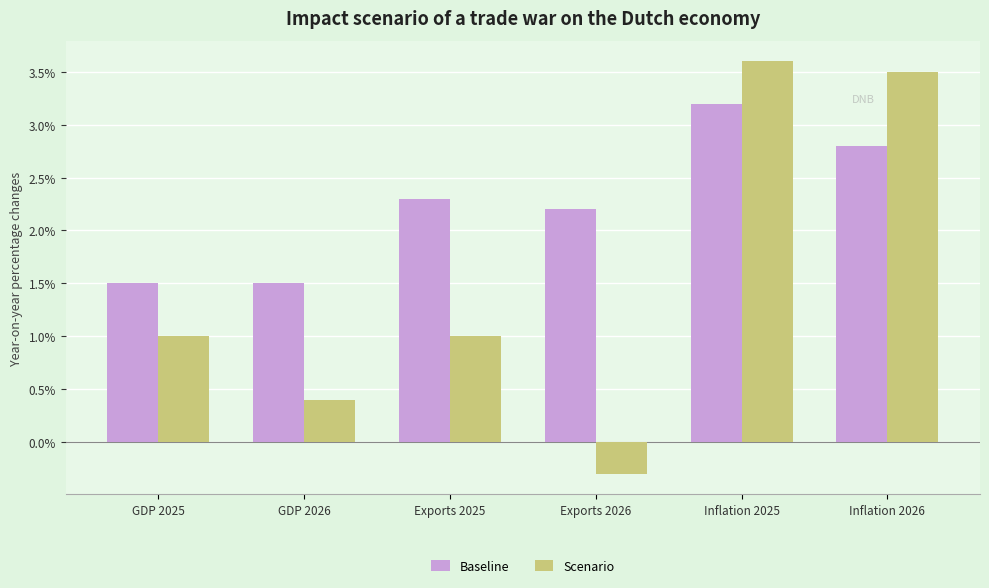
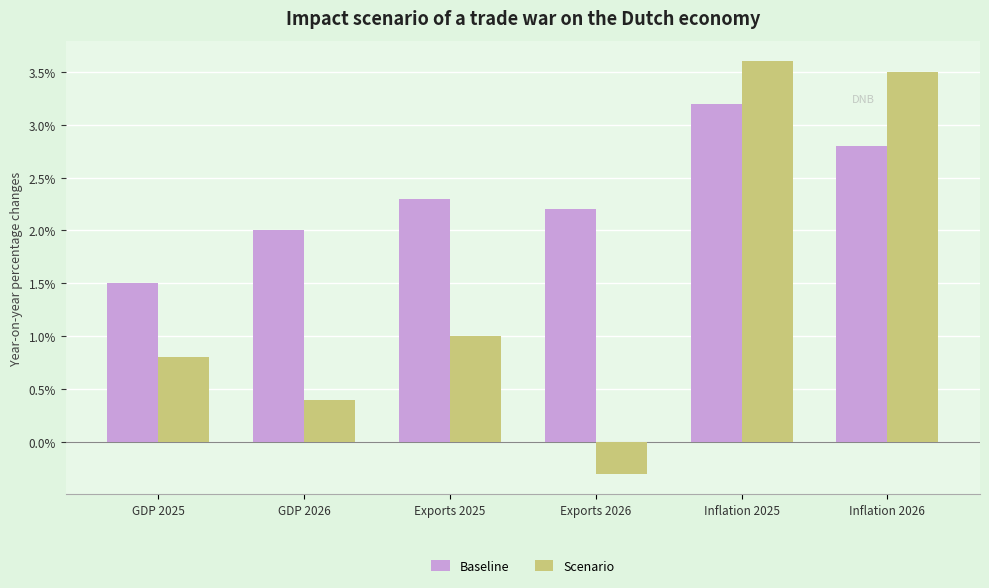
  {
    "Baseline": {
      "GDP 2025": "1.5%",
-     "GDP 2026": "1.5%",
+     "GDP 2026": "2.0%",
      "Exports 2025": "2.3%",
      "Exports 2026": "2.2%",
      "Inflation 2025": "3.2%",
      "Inflation 2026": "2.8%"
    },
    "Scenario": {
-     "GDP 2025": "1.0%",
+     "GDP 2025": "0.8%",
      "GDP 2026": "0.4%",
      "Exports 2025": "1.0%",
      "Exports 2026": "-0.3%",
      "Inflation 2025": "3.6%",
      "Inflation 2026": "3.5%"
    }
  }
